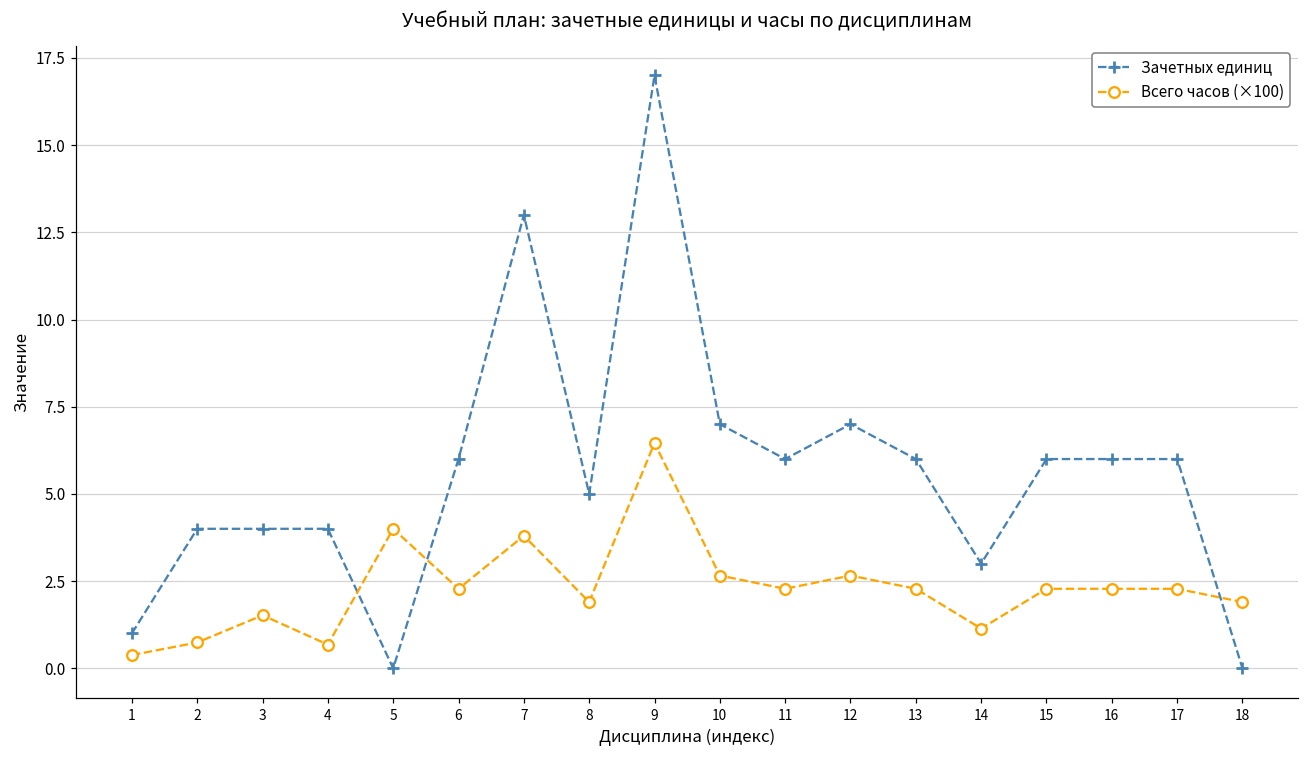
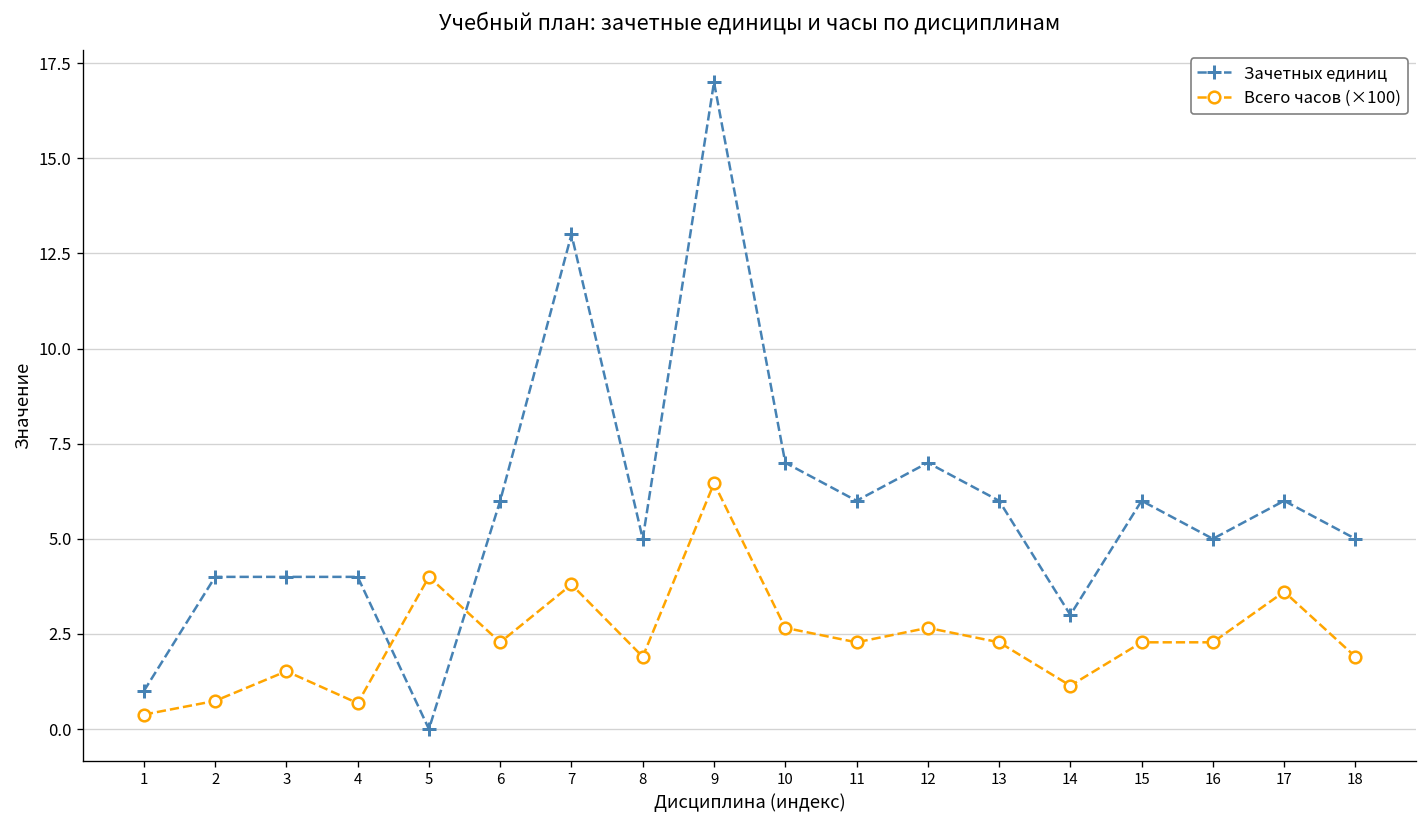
  {
    "Зачетных единиц": {
      "1": 1,
      "2": 4,
      "3": 4,
      "4": 4,
      "5": 0,
      "6": 6,
      "7": 13,
      "8": 5,
      "9": 17,
      "10": 7,
      "11": 6,
      "12": 7,
      "13": 6,
      "14": 3,
      "15": 6,
-     "16": 6,
+     "16": 5,
      "17": 6,
-     "18": 0
+     "18": 5
    },
    "Всего часов (×100)": {
      "1": 0.4,
      "2": 0.7,
      "3": 1.5,
      "4": 0.7,
      "5": 4.0,
      "6": 2.3,
      "7": 3.8,
      "8": 1.9,
      "9": 6.5,
      "10": 2.7,
      "11": 2.3,
      "12": 2.7,
      "13": 2.3,
      "14": 1.1,
      "15": 2.3,
      "16": 2.3,
-     "17": 2.3,
+     "17": 3.6,
      "18": 1.9
    }
  }
